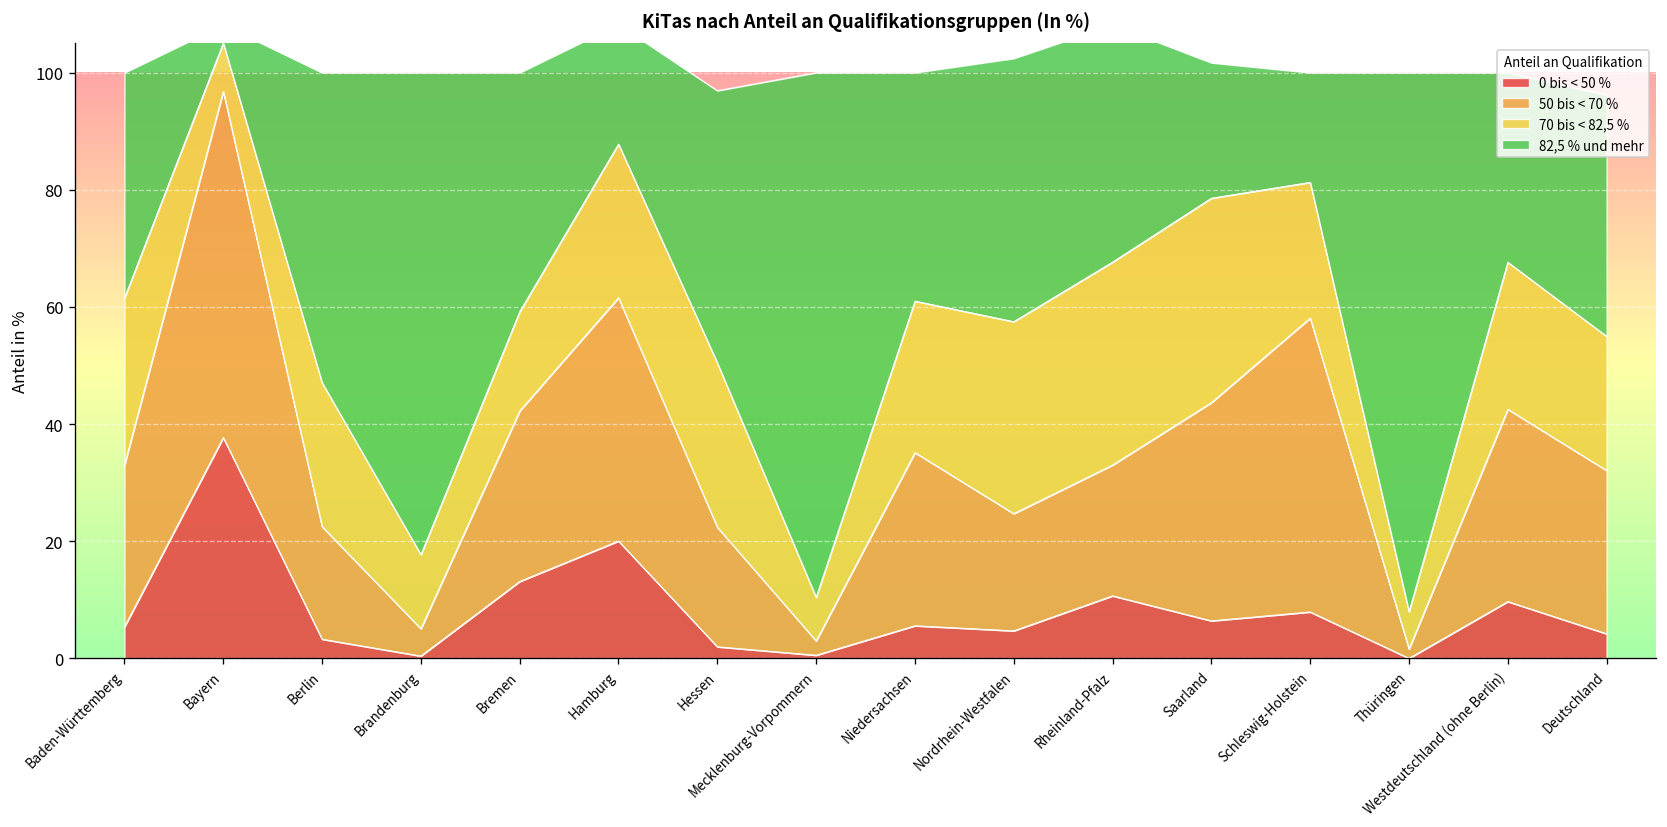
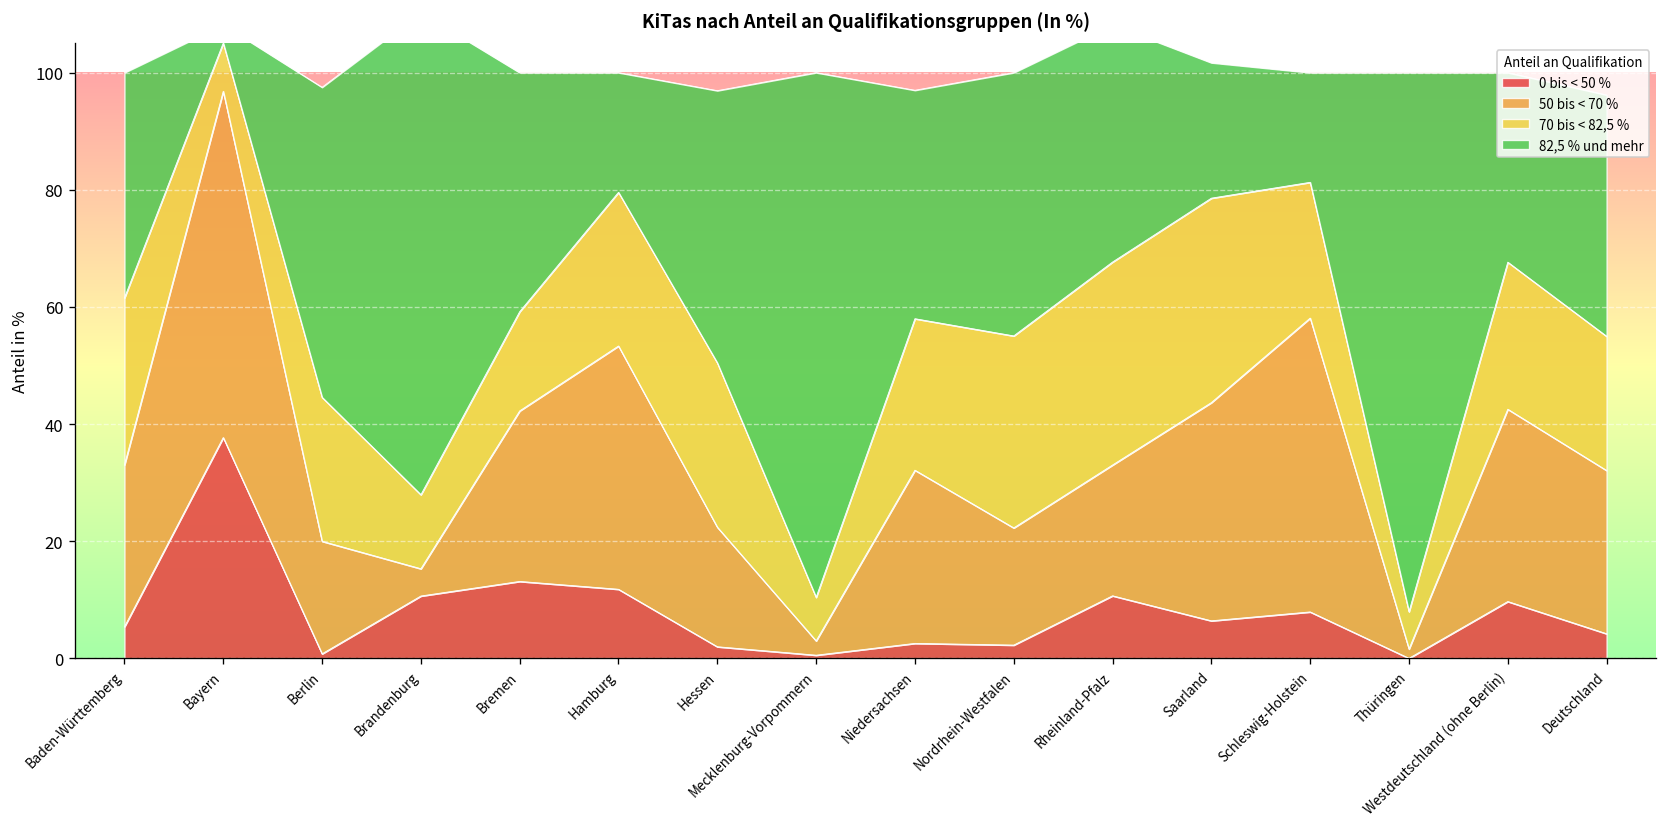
  {
    "0 bis < 50 %": {
      "Baden-Württemberg": 5,
      "Bayern": 38,
-     "Berlin": 3,
-     "Brandenburg": 0,
+     "Berlin": 1,
+     "Brandenburg": 11,
      "Bremen": 13,
-     "Hamburg": 20,
+     "Hamburg": 12,
      "Hessen": 2,
      "Mecklenburg-Vorpommern": 1,
-     "Niedersachsen": 6,
-     "Nordrhein-Westfalen": 5,
+     "Niedersachsen": 3,
+     "Nordrhein-Westfalen": 2,
      "Rheinland-Pfalz": 11,
      "Saarland": 6,
      "Schleswig-Holstein": 8,
      "Thüringen": 0,
      "Westdeutschland (ohne Berlin)": 10,
      "Deutschland": 4
    },
    "82,5 % und mehr": {
      "Baden-Württemberg": 38,
      "Berlin": 53,
      "Bremen": 41,
      "Hessen": 46,
      "Mecklenburg-Vorpommern": 90,
      "Niedersachsen": 39,
      "Nordrhein-Westfalen": 45,
      "Saarland": 23,
      "Schleswig-Holstein": 19,
      "Thüringen": 92
    }
  }
